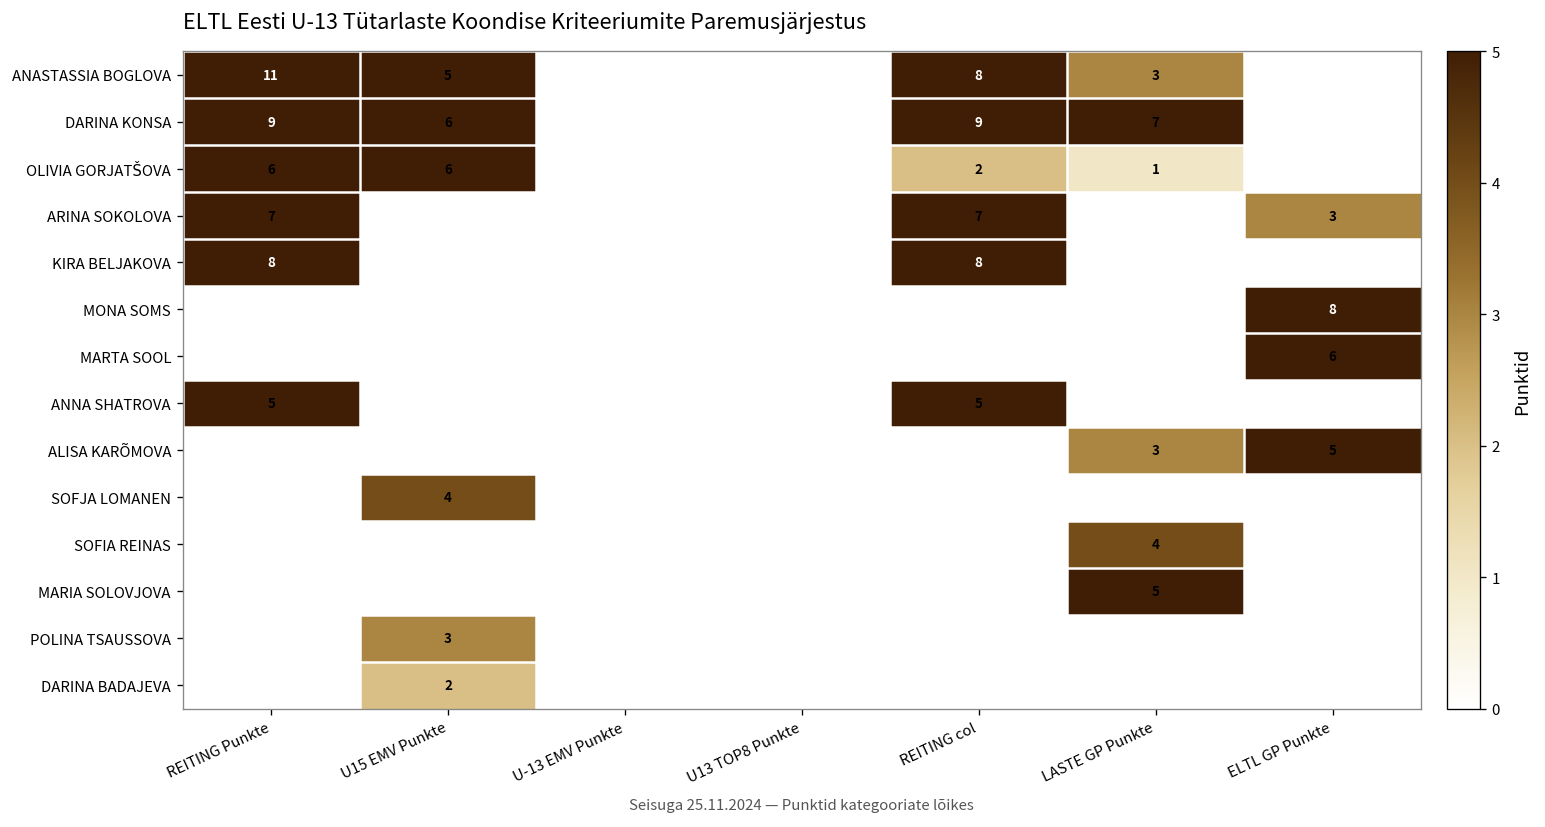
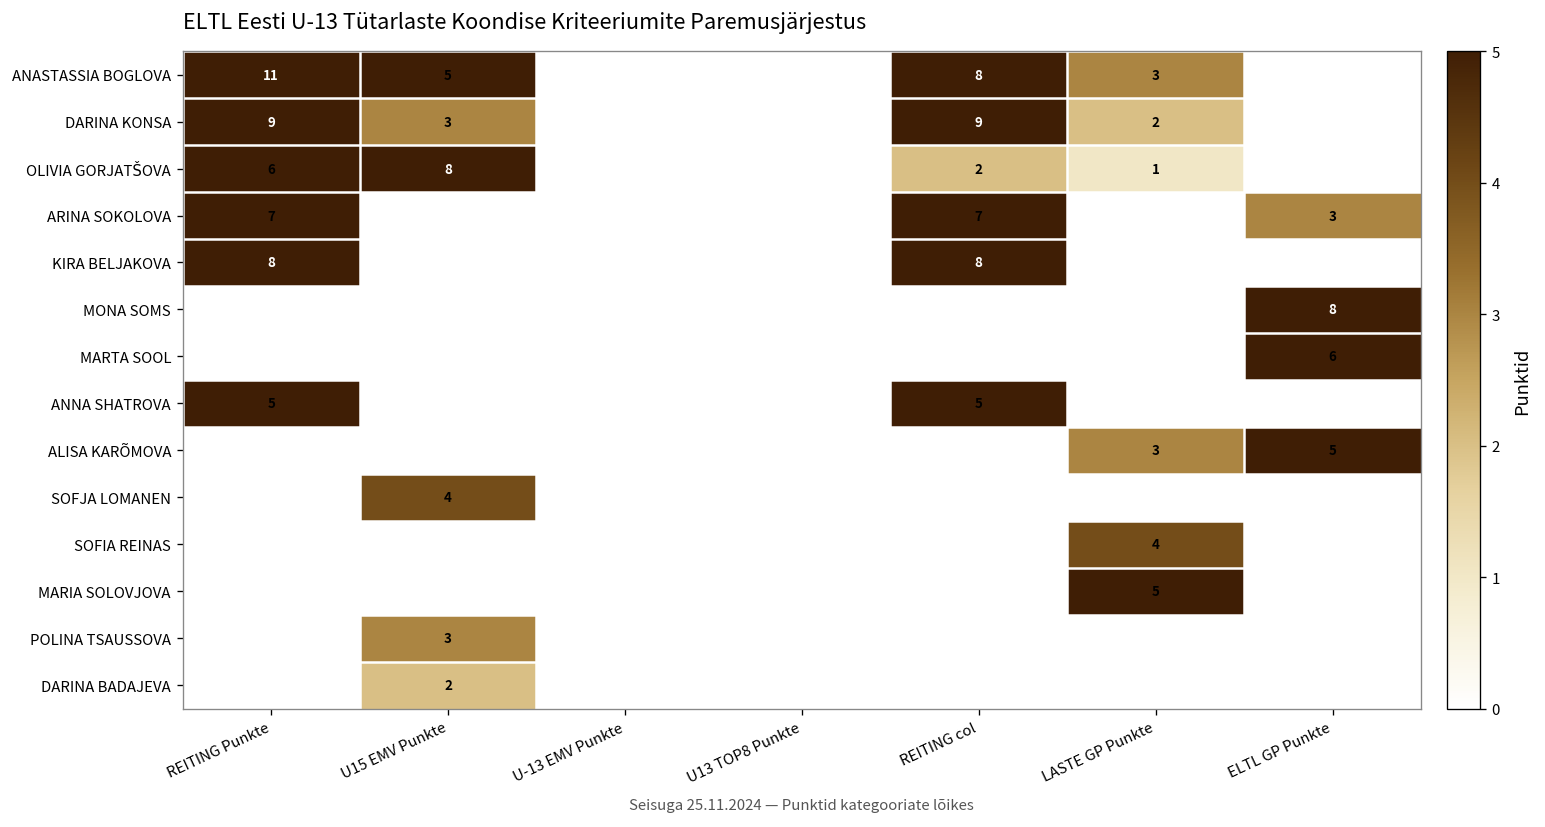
  {
    "ANASTASSIA BOGLOVA": {
      "REITING Punkte": 11,
      "U15 EMV Punkte": 5,
      "REITING col": 8,
      "LASTE GP Punkte": 3
    },
    "DARINA KONSA": {
      "REITING Punkte": 9,
-     "U15 EMV Punkte": 6,
+     "U15 EMV Punkte": 3,
      "REITING col": 9,
-     "LASTE GP Punkte": 7
+     "LASTE GP Punkte": 2
    },
    "OLIVIA GORJATŠOVA": {
      "REITING Punkte": 6,
-     "U15 EMV Punkte": 6,
+     "U15 EMV Punkte": 8,
      "REITING col": 2,
      "LASTE GP Punkte": 1
    },
    "ARINA SOKOLOVA": {
      "REITING Punkte": 7,
      "REITING col": 7,
      "ELTL GP Punkte": 3
    },
    "KIRA BELJAKOVA": {
      "REITING Punkte": 8,
      "REITING col": 8
    },
    "MONA SOMS": {
      "ELTL GP Punkte": 8
    },
    "MARTA SOOL": {
      "ELTL GP Punkte": 6
    },
    "ANNA SHATROVA": {
      "REITING Punkte": 5,
      "REITING col": 5
    },
    "ALISA KARÕMOVA": {
      "LASTE GP Punkte": 3,
      "ELTL GP Punkte": 5
    },
    "SOFJA LOMANEN": {
      "U15 EMV Punkte": 4
    },
    "SOFIA REINAS": {
      "LASTE GP Punkte": 4
    },
    "MARIA SOLOVJOVA": {
      "LASTE GP Punkte": 5
    },
    "POLINA TSAUSSOVA": {
      "U15 EMV Punkte": 3
    },
    "DARINA BADAJEVA": {
      "U15 EMV Punkte": 2
    }
  }
